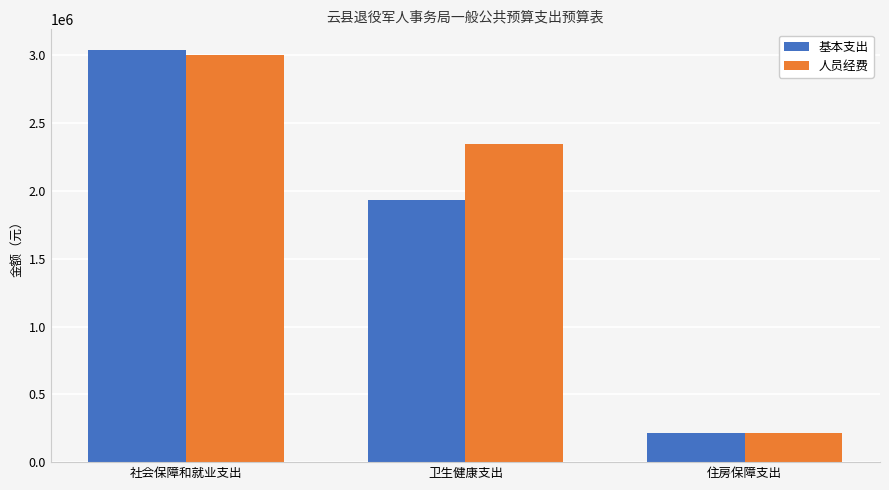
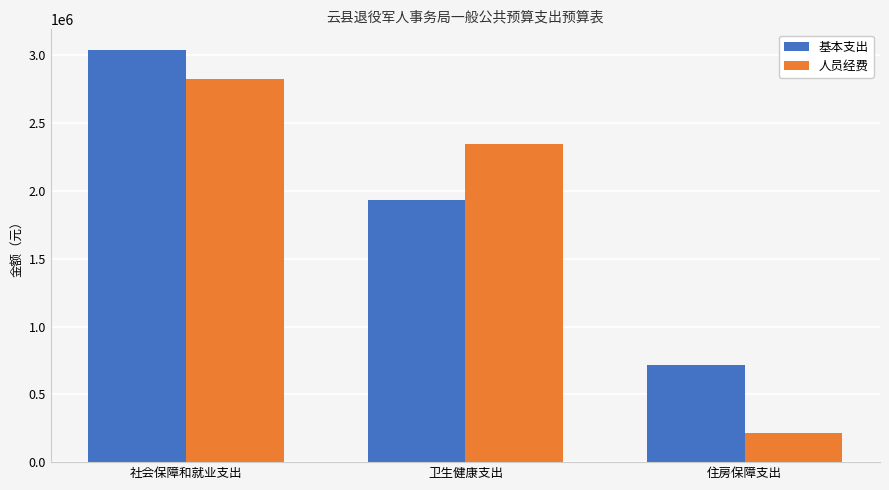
  {
    "基本支出": {
      "社会保障和就业支出": 3040000,
      "卫生健康支出": 1940000,
-     "住房保障支出": 220000
+     "住房保障支出": 710000
    },
    "人员经费": {
-     "社会保障和就业支出": 3000000,
+     "社会保障和就业支出": 2820000,
      "卫生健康支出": 2350000,
      "住房保障支出": 220000
    }
  }
